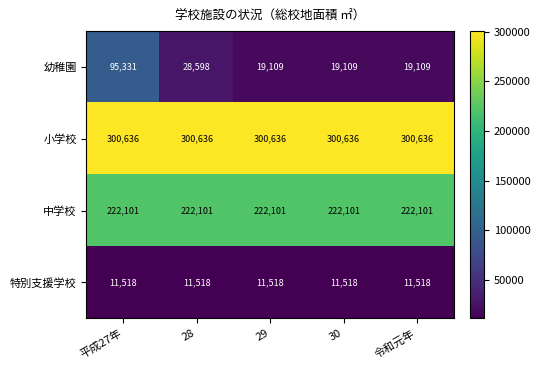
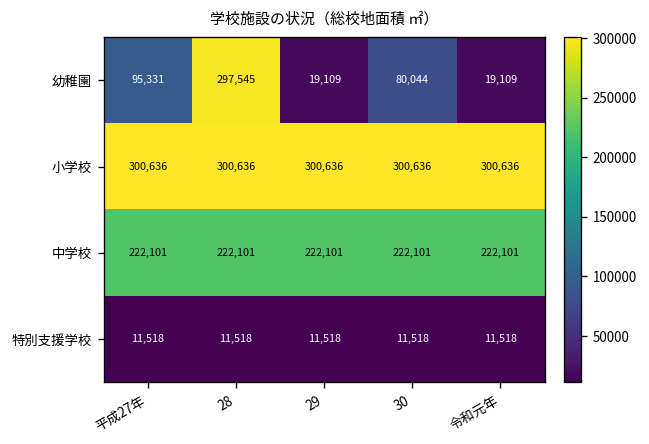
  {
    "幼稚園": {
      "平成27年": "95,331",
-     "28": "28,598",
+     "28": "297,545",
      "29": "19,109",
-     "30": "19,109",
+     "30": "80,044",
      "令和元年": "19,109"
    },
    "小学校": {
      "平成27年": "300,636",
      "28": "300,636",
      "29": "300,636",
      "30": "300,636",
      "令和元年": "300,636"
    },
    "中学校": {
      "平成27年": "222,101",
      "28": "222,101",
      "29": "222,101",
      "30": "222,101",
      "令和元年": "222,101"
    },
    "特別支援学校": {
      "平成27年": "11,518",
      "28": "11,518",
      "29": "11,518",
      "30": "11,518",
      "令和元年": "11,518"
    }
  }
